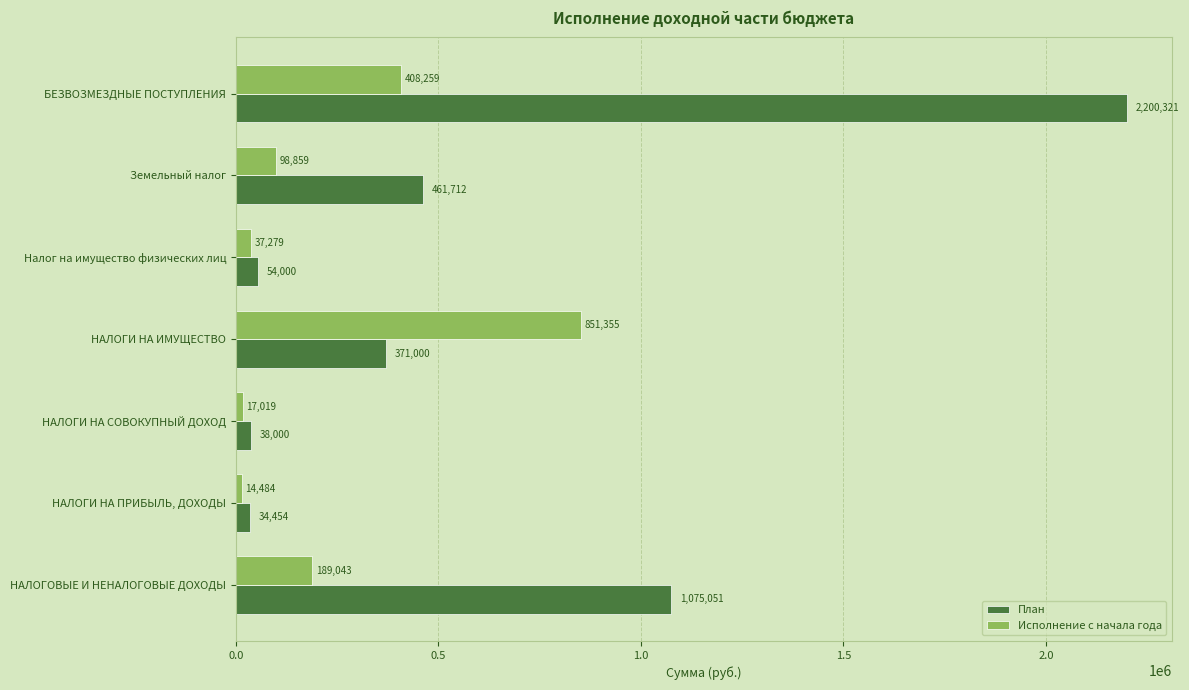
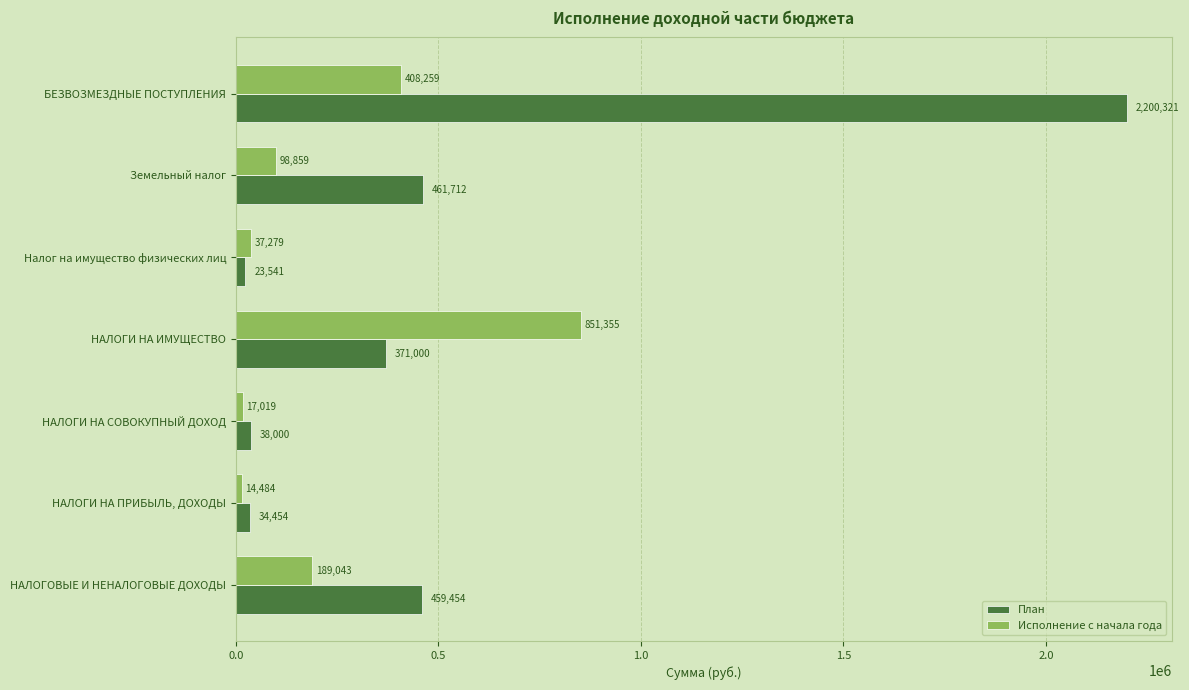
  {
    "План": {
      "БЕЗВОЗМЕЗДНЫЕ ПОСТУПЛЕНИЯ": "2,200,321",
      "Земельный налог": "461,712",
-     "Налог на имущество физических лиц": "54,000",
+     "Налог на имущество физических лиц": "23,541",
      "НАЛОГИ НА ИМУЩЕСТВО": "371,000",
      "НАЛОГИ НА СОВОКУПНЫЙ ДОХОД": "38,000",
      "НАЛОГИ НА ПРИБЫЛЬ, ДОХОДЫ": "34,454",
-     "НАЛОГОВЫЕ И НЕНАЛОГОВЫЕ ДОХОДЫ": "1,075,051"
+     "НАЛОГОВЫЕ И НЕНАЛОГОВЫЕ ДОХОДЫ": "459,454"
    },
    "Исполнение с начала года": {
      "БЕЗВОЗМЕЗДНЫЕ ПОСТУПЛЕНИЯ": "408,259",
      "Земельный налог": "98,859",
      "Налог на имущество физических лиц": "37,279",
      "НАЛОГИ НА ИМУЩЕСТВО": "851,355",
      "НАЛОГИ НА СОВОКУПНЫЙ ДОХОД": "17,019",
      "НАЛОГИ НА ПРИБЫЛЬ, ДОХОДЫ": "14,484",
      "НАЛОГОВЫЕ И НЕНАЛОГОВЫЕ ДОХОДЫ": "189,043"
    }
  }
